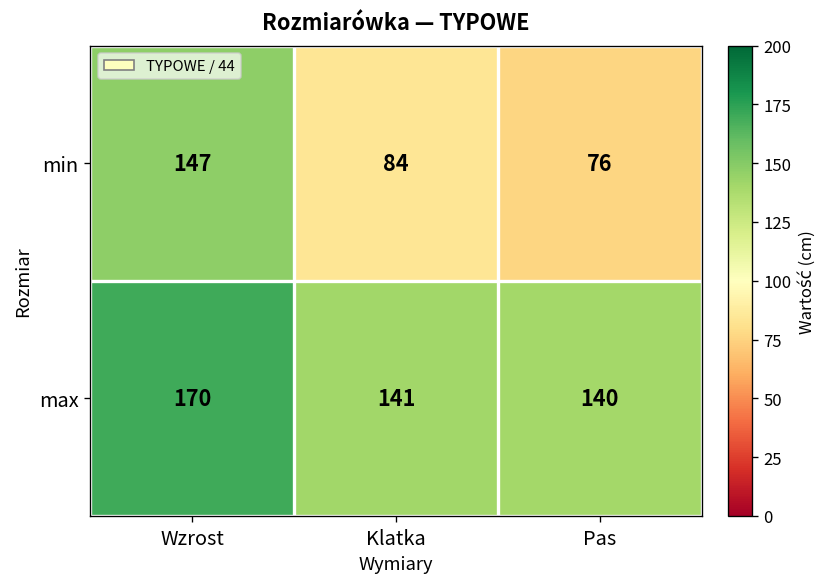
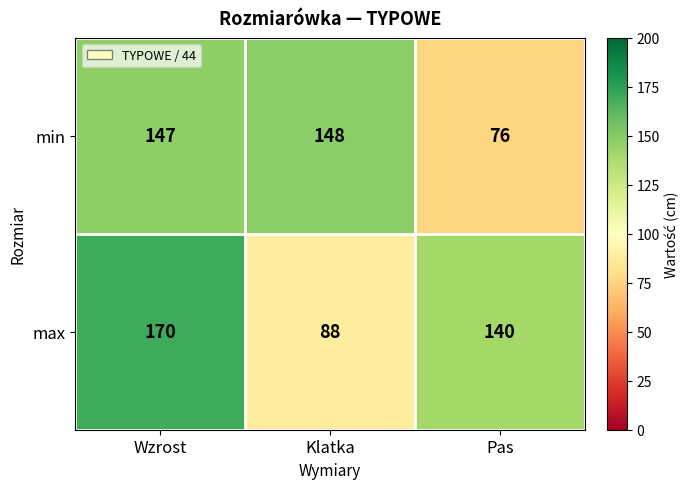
  {
    "min": {
      "Wzrost": 147,
-     "Klatka": 84,
+     "Klatka": 148,
      "Pas": 76
    },
    "max": {
      "Wzrost": 170,
-     "Klatka": 141,
+     "Klatka": 88,
      "Pas": 140
    }
  }
